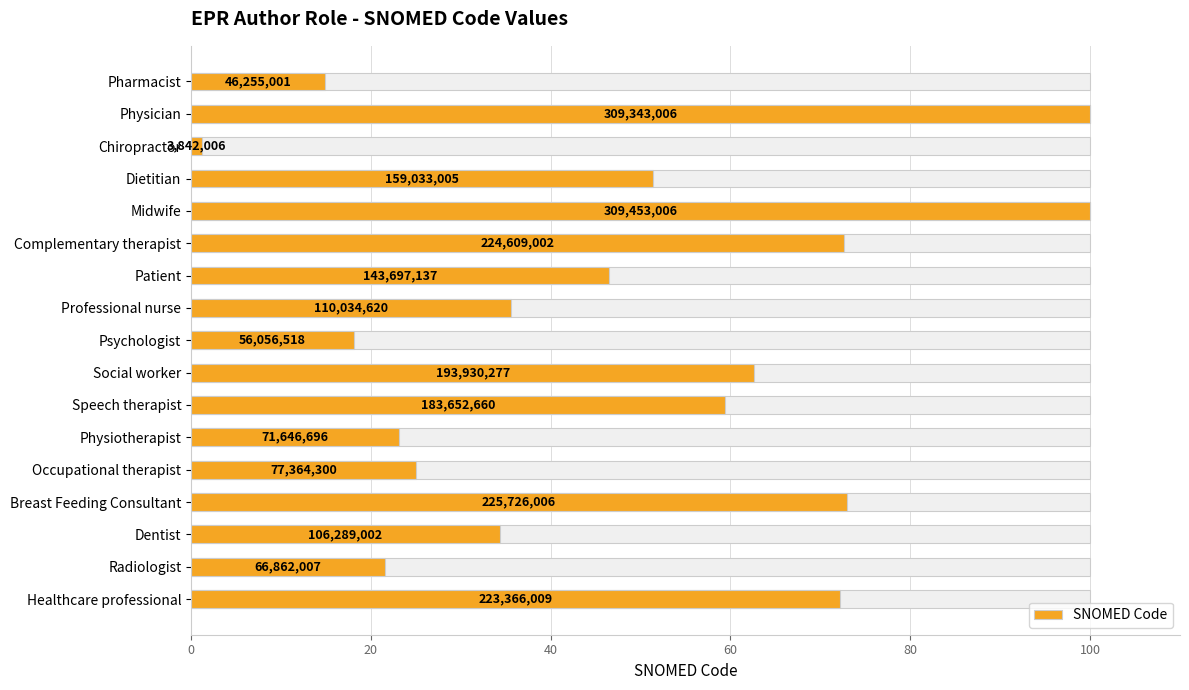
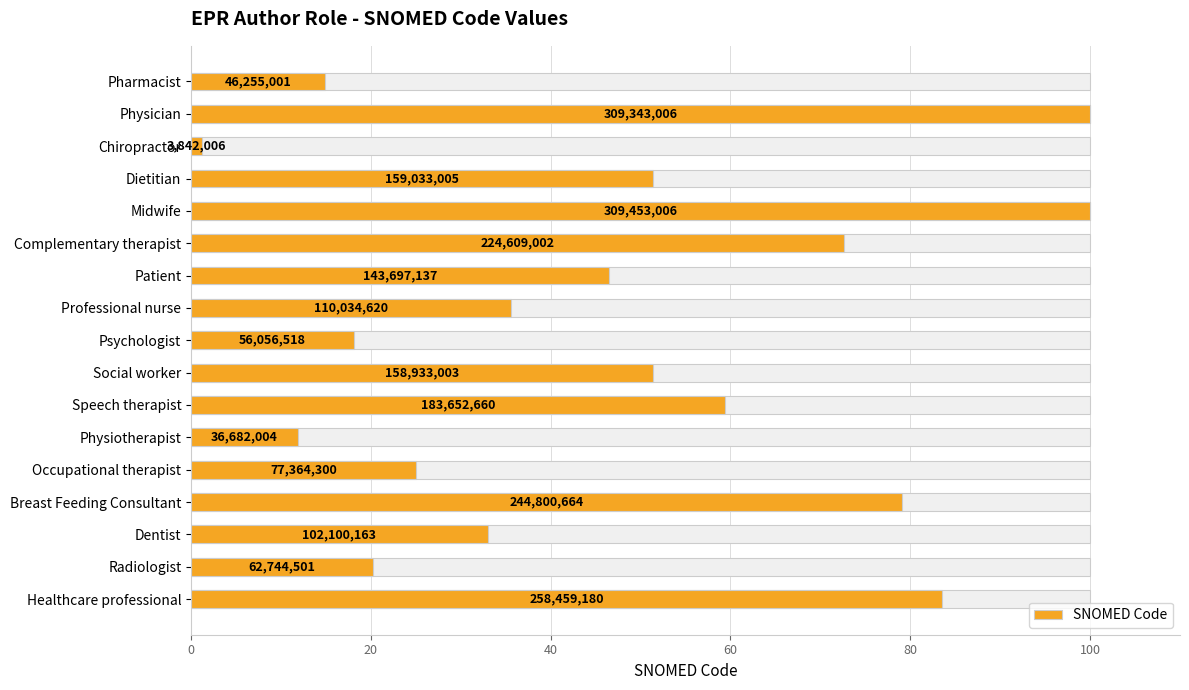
  {
    "SNOMED Code": {
-     "Social worker": "193,930,277",
-     "Physiotherapist": "71,646,696",
-     "Breast Feeding Consultant": "225,726,006",
-     "Dentist": "106,289,002",
-     "Radiologist": "66,862,007",
-     "Healthcare professional": "223,366,009"
+     "Social worker": "158,933,003",
+     "Physiotherapist": "36,682,004",
+     "Breast Feeding Consultant": "244,800,664",
+     "Dentist": "102,100,163",
+     "Radiologist": "62,744,501",
+     "Healthcare professional": "258,459,180"
    }
  }
